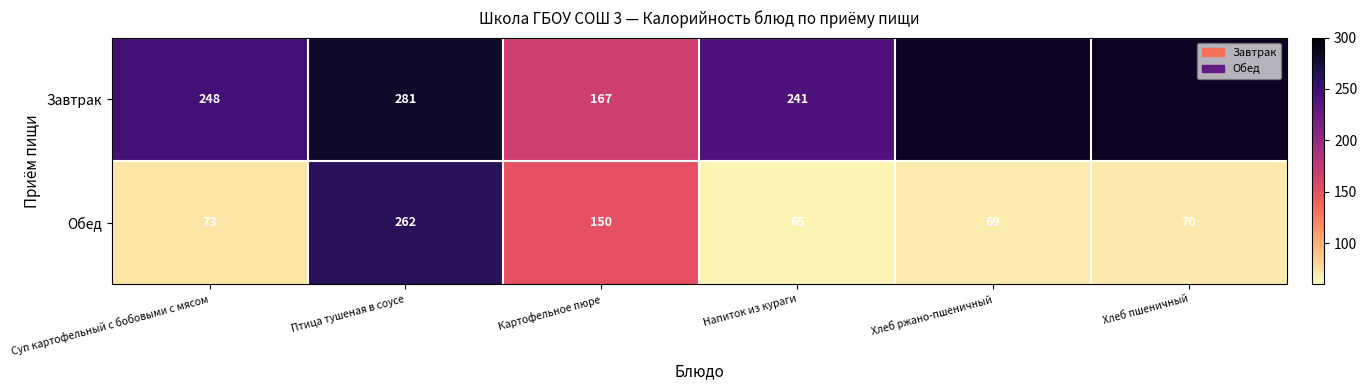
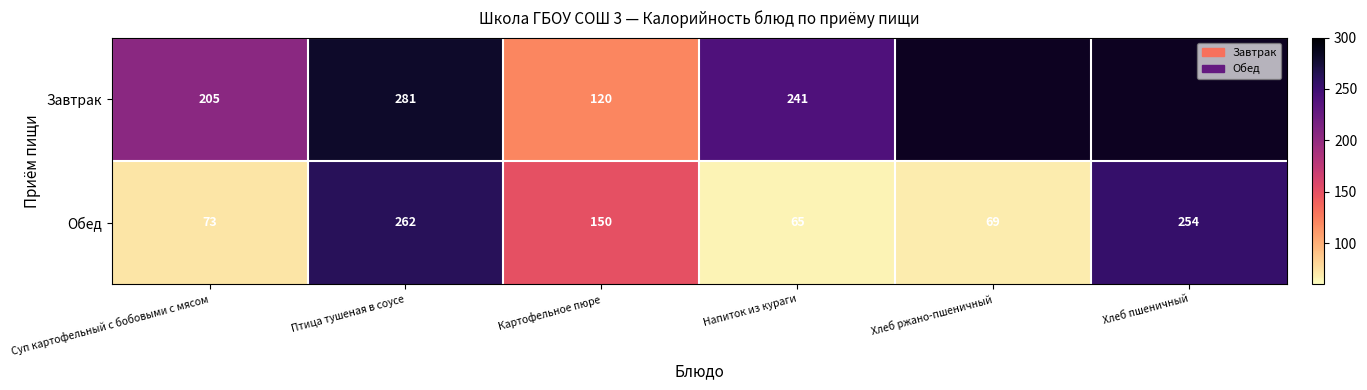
  {
    "Завтрак": {
-     "Суп картофельный с бобовыми с мясом": 248,
+     "Суп картофельный с бобовыми с мясом": 205,
      "Птица тушеная в соусе": 281,
-     "Картофельное пюре": 167,
+     "Картофельное пюре": 120,
      "Напиток из кураги": 241
    },
    "Обед": {
      "Суп картофельный с бобовыми с мясом": 73,
      "Птица тушеная в соусе": 262,
      "Картофельное пюре": 150,
      "Напиток из кураги": 65,
      "Хлеб ржано-пшеничный": 69,
-     "Хлеб пшеничный": 70
+     "Хлеб пшеничный": 254
    }
  }
